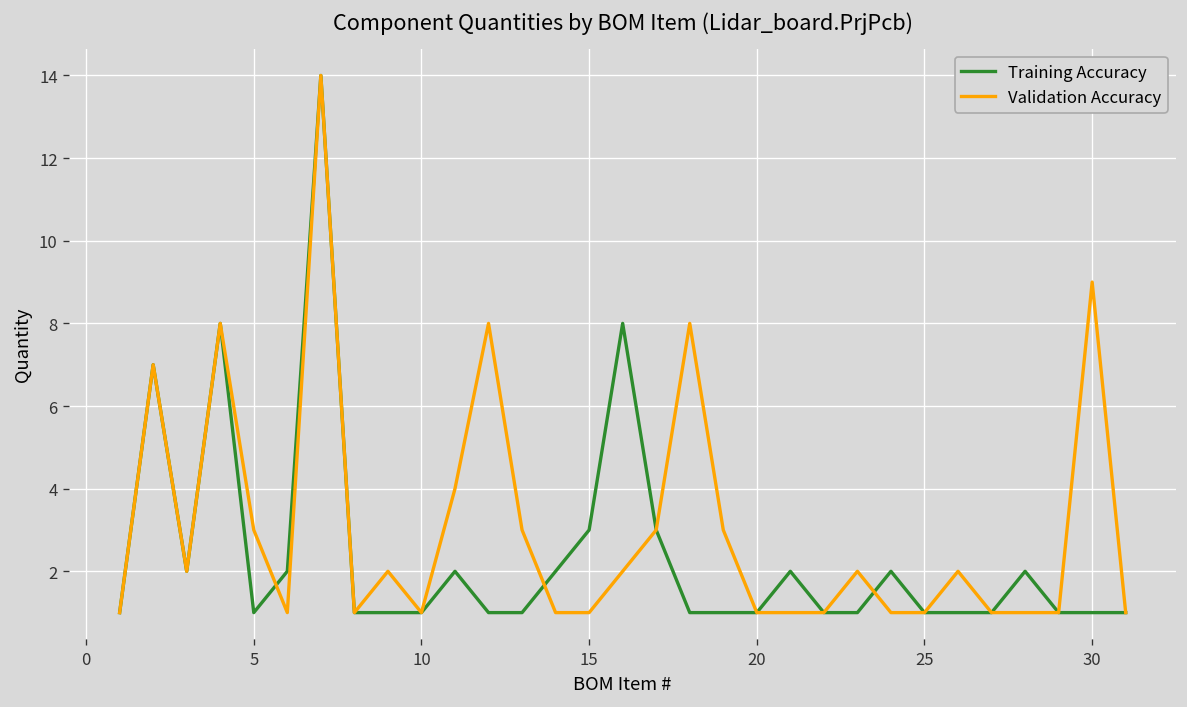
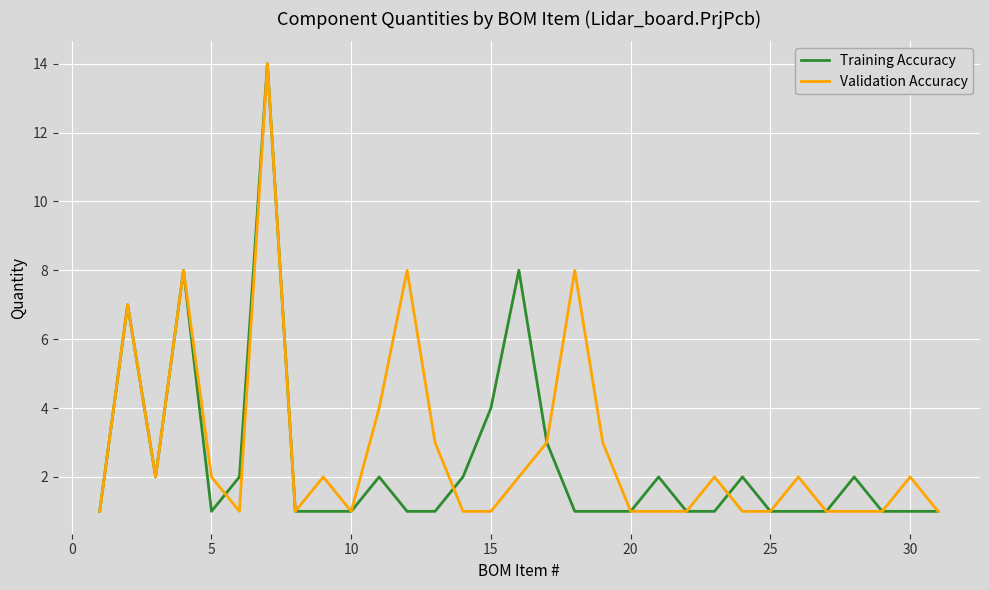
  {
    "Training Accuracy": {
      "5": 1,
-     "15": 3,
+     "15": 4,
      "30": 1
    },
    "Validation Accuracy": {
-     "5": 3,
+     "5": 2,
      "15": 1,
-     "30": 9
+     "30": 2
    }
  }
